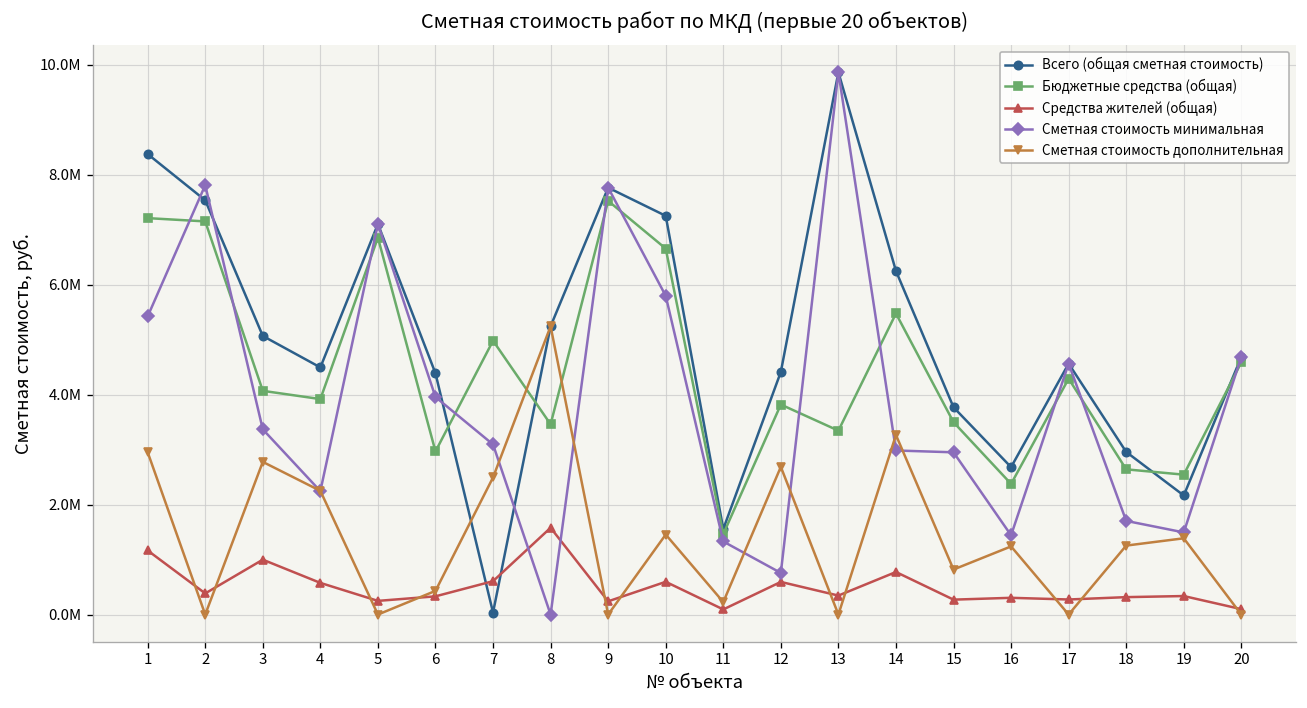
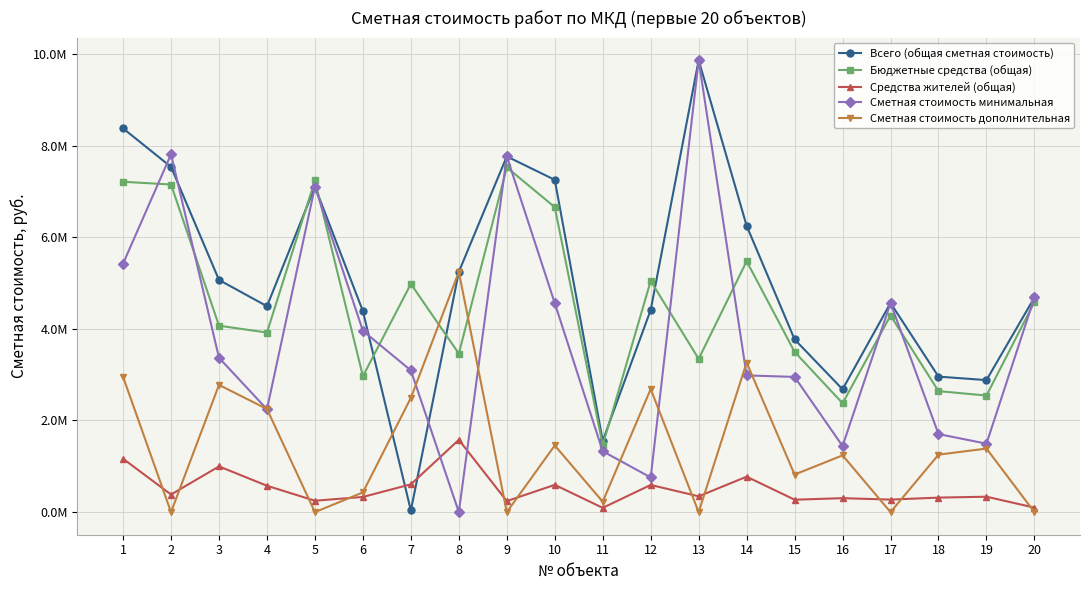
  {
    "Всего (общая сметная стоимость)": {
      "1": 8400000,
      "2": 7500000,
      "3": 5100000,
      "4": 4500000,
      "6": 4400000,
      "7": 0,
      "10": 7300000,
      "11": 1600000,
      "12": 4400000,
      "14": 6200000,
      "15": 3800000,
      "16": 2700000,
      "18": 3000000,
-     "19": 2200000
+     "19": 2900000
    },
    "Бюджетные средства (общая)": {
      "1": 7200000,
      "2": 7100000,
      "3": 4100000,
      "4": 3900000,
-     "5": 6900000,
+     "5": 7200000,
      "6": 3000000,
      "7": 5000000,
      "8": 3500000,
      "9": 7500000,
      "10": 6700000,
      "11": 1500000,
-     "12": 3800000,
+     "12": 5000000,
      "13": 3300000,
      "14": 5500000,
      "15": 3500000,
      "16": 2400000,
      "17": 4300000,
      "18": 2600000,
      "19": 2500000,
      "20": 4600000
    },
    "Сметная стоимость минимальная": {
      "1": 5400000,
      "2": 7800000,
      "3": 3400000,
      "6": 4000000,
      "7": 3100000,
      "8": 0,
-     "10": 5800000,
+     "10": 4600000,
      "11": 1300000,
      "12": 800000,
      "14": 3000000,
      "15": 3000000,
      "16": 1400000,
      "18": 1700000,
      "19": 1500000
    }
  }
